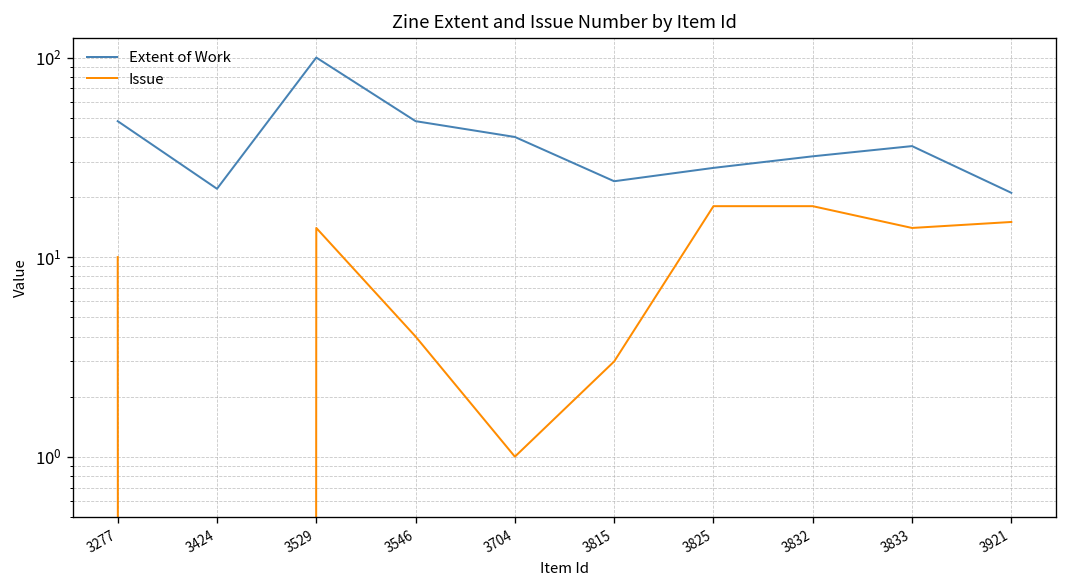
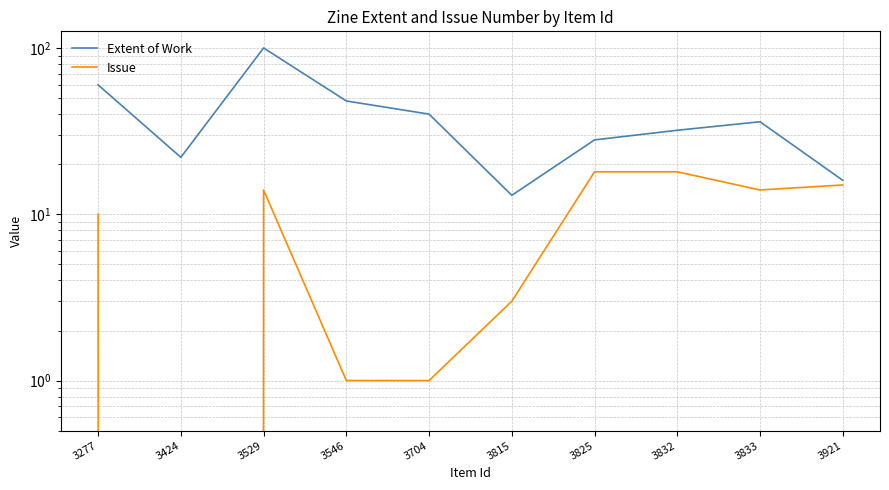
  {
    "Extent of Work": {
-     "3277": 48,
+     "3277": 60,
      "3424": 22,
      "3529": 100,
      "3546": 48,
      "3704": 40,
-     "3815": 24,
+     "3815": 13,
      "3825": 28,
      "3832": 32,
      "3833": 36,
-     "3921": 21
+     "3921": 16
    },
    "Issue": {
      "3277": 10,
      "3529": 14,
-     "3546": 4,
+     "3546": 1,
      "3704": 1,
      "3815": 3,
      "3825": 18,
      "3832": 18,
      "3833": 14,
      "3921": 15
    }
  }
